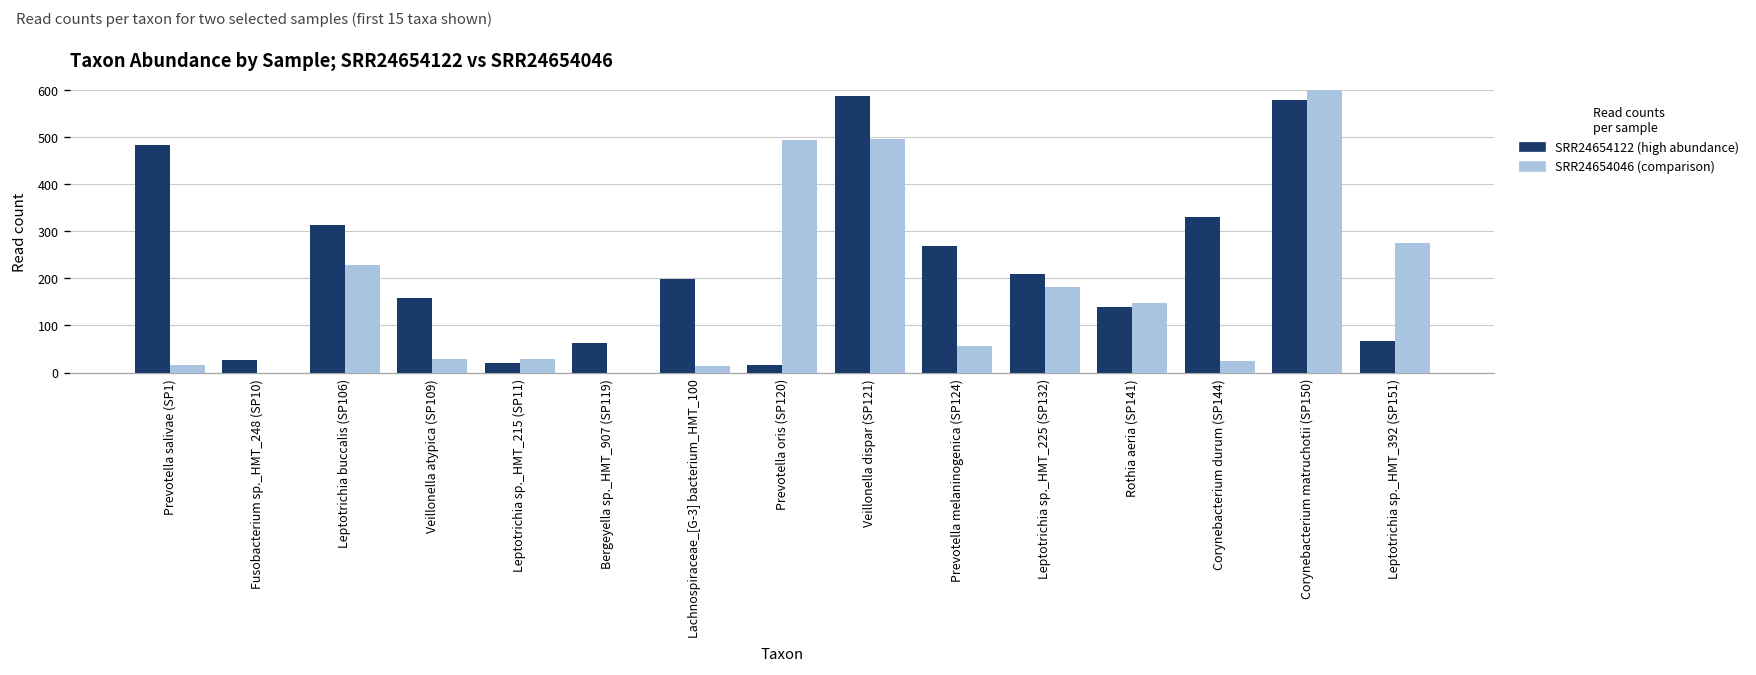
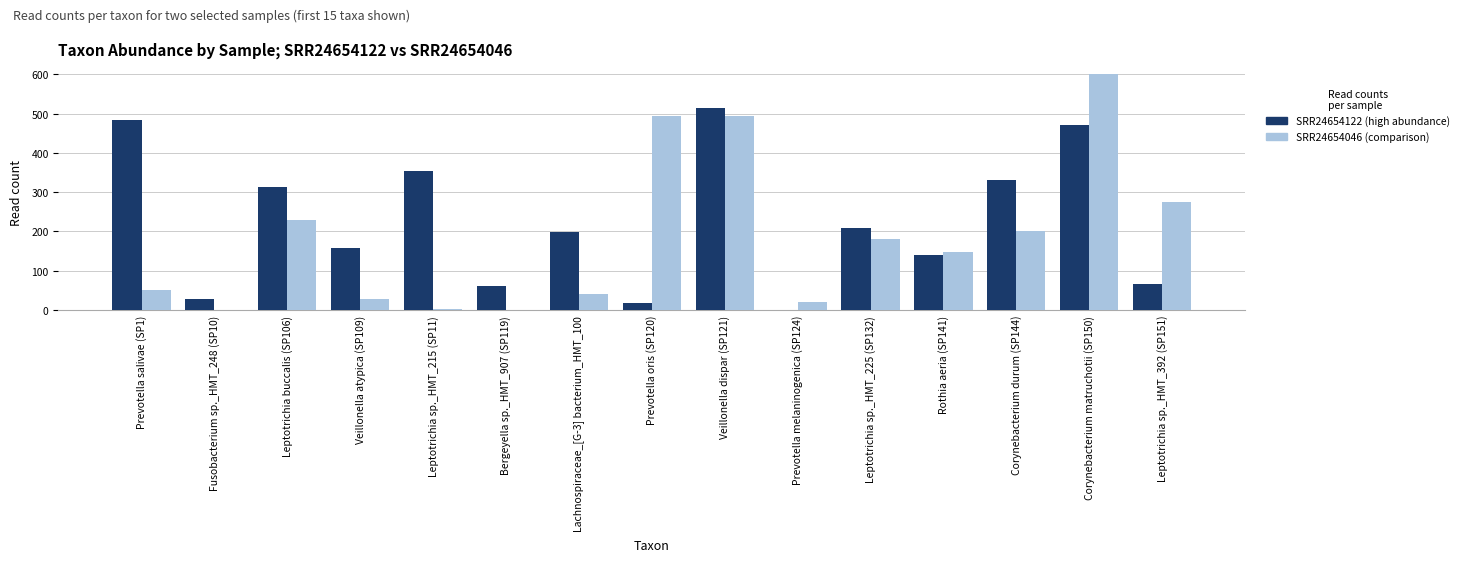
  {
    "SRR24654122 (high abundance)": {
      "Prevotella salivae (SP1)": 480,
      "Fusobacterium sp._HMT_248 (SP10)": 30,
      "Leptotrichia buccalis (SP106)": 310,
      "Veillonella atypica (SP109)": 160,
-     "Leptotrichia sp._HMT_215 (SP11)": 20,
+     "Leptotrichia sp._HMT_215 (SP11)": 350,
      "Bergeyella sp._HMT_907 (SP119)": 60,
      "Lachnospiraceae_[G-3] bacterium_HMT_100": 200,
      "Prevotella oris (SP120)": 20,
-     "Veillonella dispar (SP121)": 590,
-     "Prevotella melaninogenica (SP124)": 270,
+     "Veillonella dispar (SP121)": 520,
+     "Prevotella melaninogenica (SP124)": 0,
      "Leptotrichia sp._HMT_225 (SP132)": 210,
      "Rothia aeria (SP141)": 140,
      "Corynebacterium durum (SP144)": 330,
-     "Corynebacterium matruchotii (SP150)": 580,
+     "Corynebacterium matruchotii (SP150)": 470,
      "Leptotrichia sp._HMT_392 (SP151)": 70
    },
    "SRR24654046 (comparison)": {
-     "Prevotella salivae (SP1)": 20,
+     "Prevotella salivae (SP1)": 50,
      "Fusobacterium sp._HMT_248 (SP10)": 0,
      "Leptotrichia buccalis (SP106)": 230,
      "Veillonella atypica (SP109)": 30,
-     "Leptotrichia sp._HMT_215 (SP11)": 30,
+     "Leptotrichia sp._HMT_215 (SP11)": 0,
      "Bergeyella sp._HMT_907 (SP119)": 0,
-     "Lachnospiraceae_[G-3] bacterium_HMT_100": 10,
+     "Lachnospiraceae_[G-3] bacterium_HMT_100": 40,
      "Prevotella oris (SP120)": 490,
      "Veillonella dispar (SP121)": 500,
-     "Prevotella melaninogenica (SP124)": 60,
+     "Prevotella melaninogenica (SP124)": 20,
      "Leptotrichia sp._HMT_225 (SP132)": 180,
      "Rothia aeria (SP141)": 150,
-     "Corynebacterium durum (SP144)": 20,
+     "Corynebacterium durum (SP144)": 200,
      "Leptotrichia sp._HMT_392 (SP151)": 280
    }
  }
